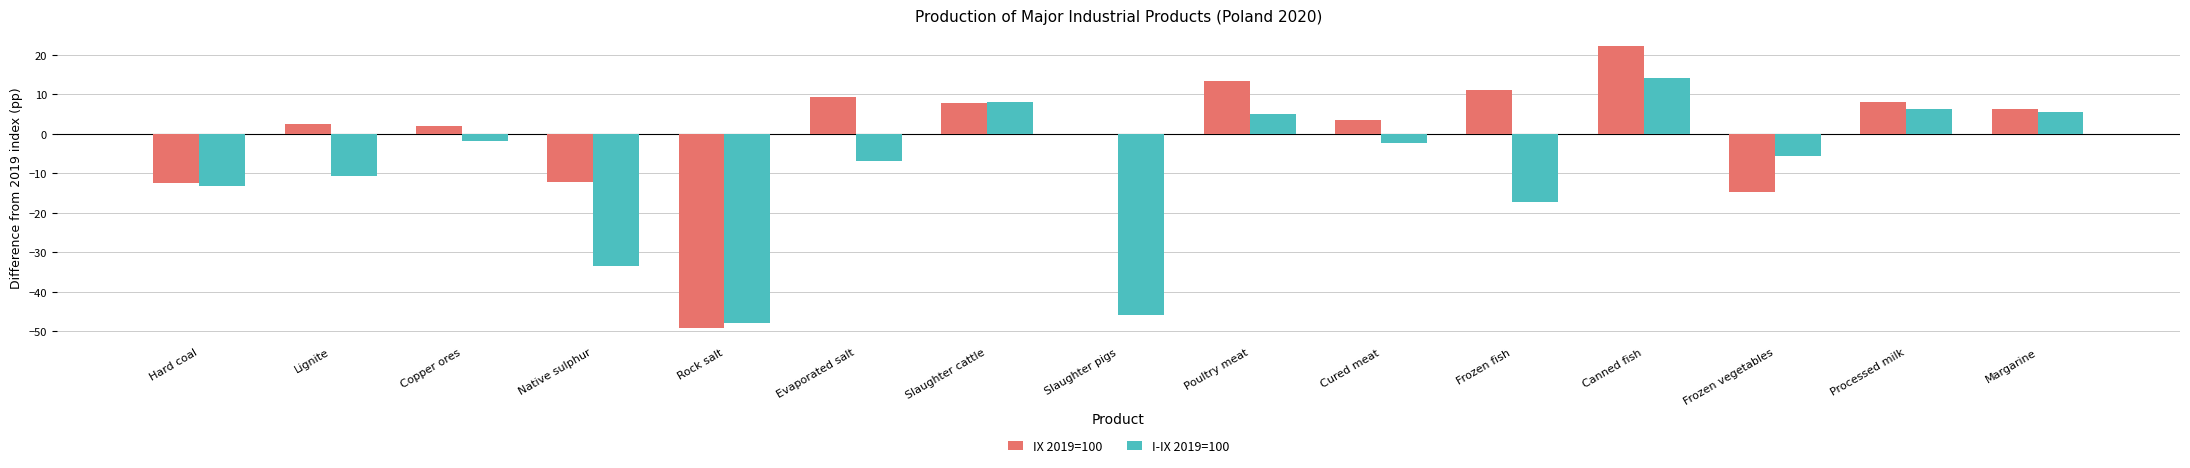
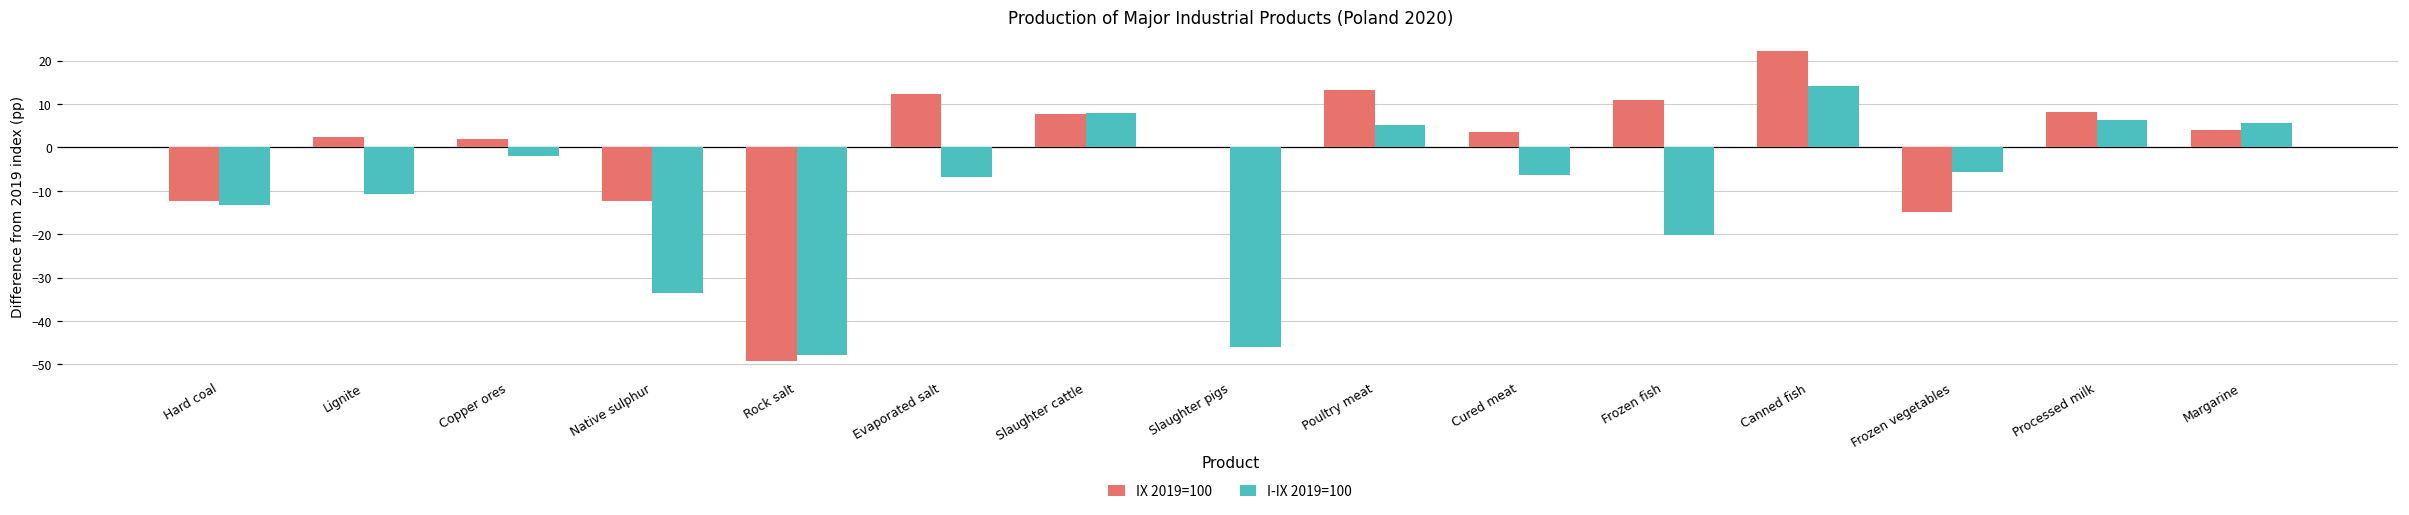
  {
    "IX 2019=100": {
      "Hard coal": -12,
      "Lignite": 2,
      "Copper ores": 2,
      "Native sulphur": -12,
      "Rock salt": -49,
-     "Evaporated salt": 9,
+     "Evaporated salt": 12,
      "Slaughter cattle": 8,
      "Slaughter pigs": 0,
      "Poultry meat": 13,
      "Cured meat": 4,
      "Frozen fish": 11,
      "Canned fish": 22,
      "Frozen vegetables": -15,
      "Processed milk": 8,
-     "Margarine": 6
+     "Margarine": 4
    },
    "I-IX 2019=100": {
      "Hard coal": -13,
      "Lignite": -11,
      "Copper ores": -2,
      "Native sulphur": -34,
      "Rock salt": -48,
      "Evaporated salt": -7,
      "Slaughter cattle": 8,
      "Slaughter pigs": -46,
      "Poultry meat": 5,
-     "Cured meat": -2,
-     "Frozen fish": -17,
+     "Cured meat": -6,
+     "Frozen fish": -20,
      "Canned fish": 14,
      "Frozen vegetables": -6,
      "Processed milk": 6,
      "Margarine": 6
    }
  }
